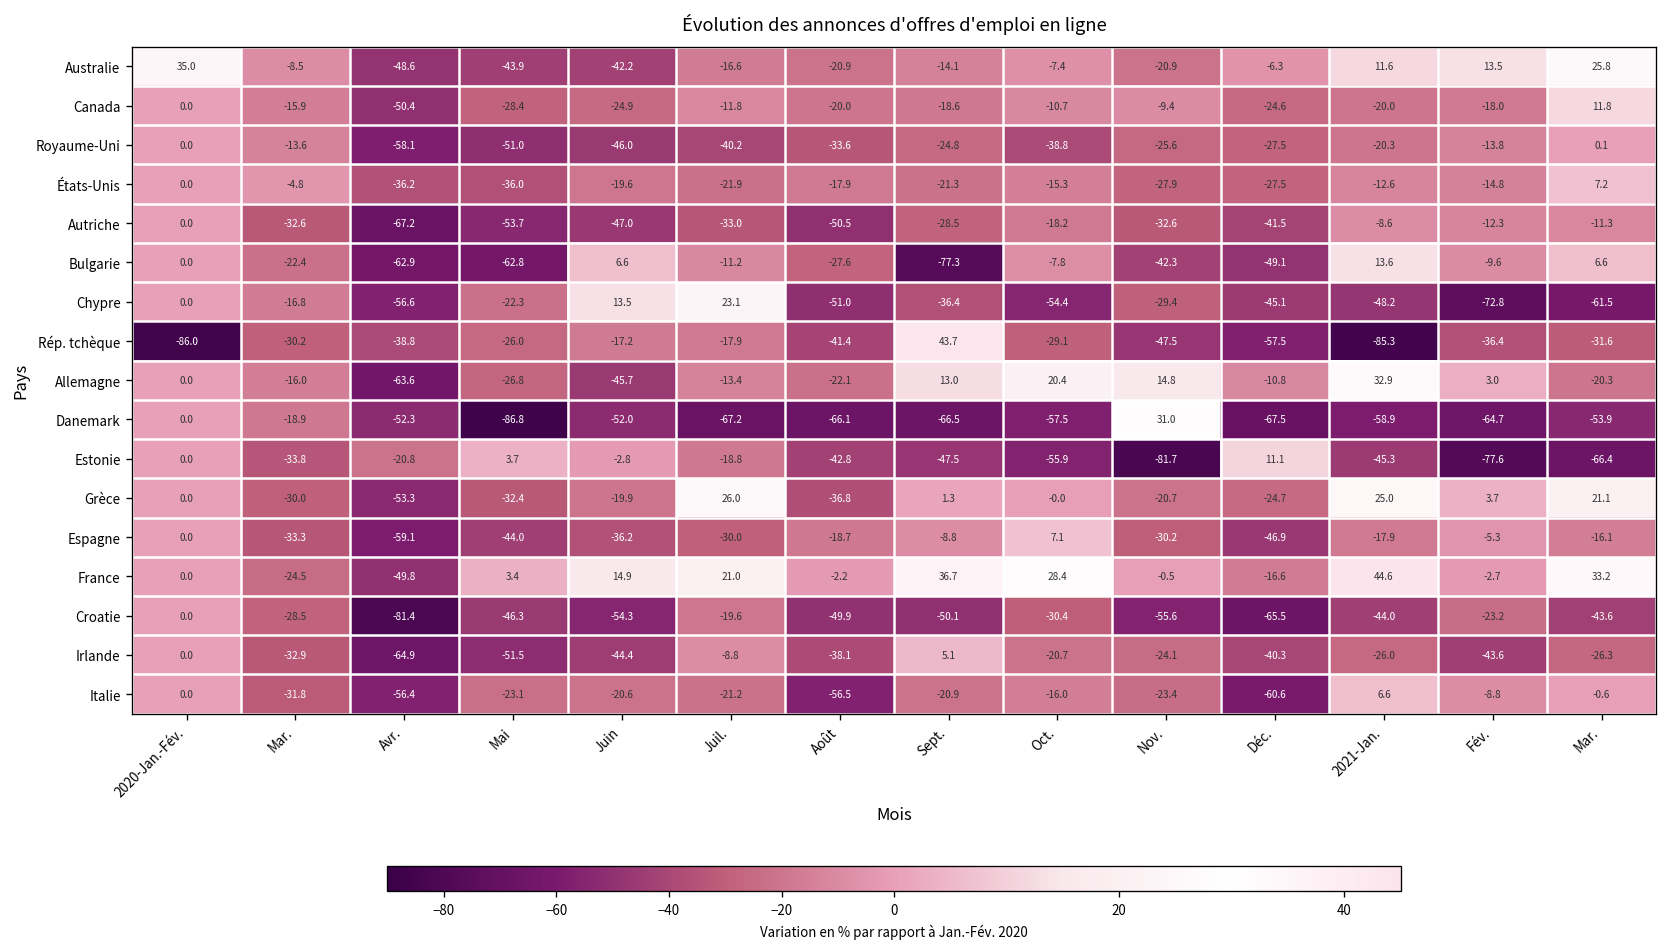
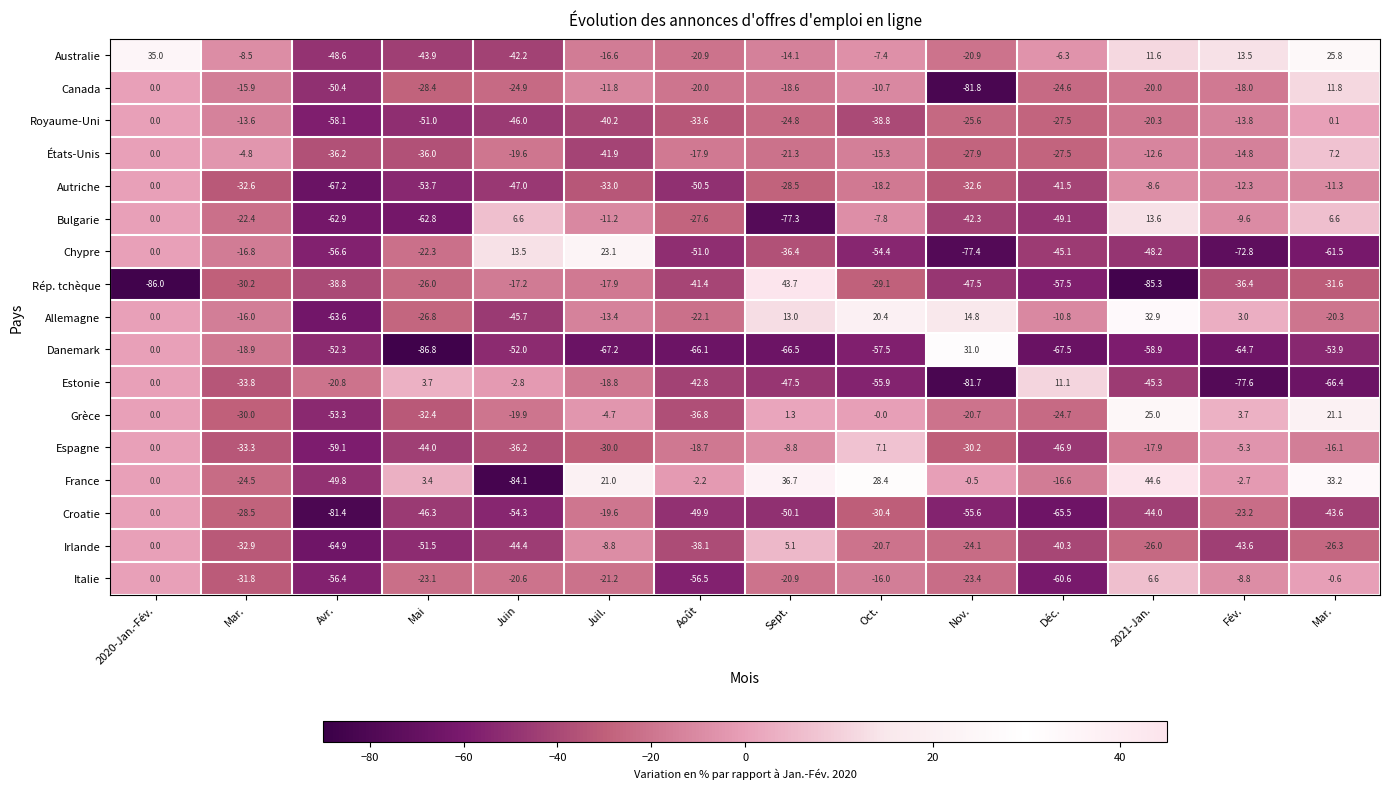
  {
    "Canada": {
      "2020-Jan.-Fév.": 0.0,
      "Avr.": -50.4,
      "Mai": -28.4,
      "Juin": -24.9,
      "Juil.": -11.8,
      "Août": -20.0,
      "Sept.": -18.6,
      "Oct.": -10.7,
-     "Nov.": -9.4,
+     "Nov.": -81.8,
      "Déc.": -24.6,
      "2021-Jan.": -20.0,
      "Fév.": -18.0
    },
    "États-Unis": {
      "2020-Jan.-Fév.": 0.0,
      "Avr.": -36.2,
      "Mai": -36.0,
      "Juin": -19.6,
-     "Juil.": -21.9,
+     "Juil.": -41.9,
      "Août": -17.9,
      "Sept.": -21.3,
      "Oct.": -15.3,
      "Nov.": -27.9,
      "Déc.": -27.5,
      "2021-Jan.": -12.6,
      "Fév.": -14.8
    },
    "Chypre": {
      "2020-Jan.-Fév.": 0.0,
      "Avr.": -56.6,
      "Mai": -22.3,
      "Juin": 13.5,
      "Juil.": 23.1,
      "Août": -51.0,
      "Sept.": -36.4,
      "Oct.": -54.4,
-     "Nov.": -29.4,
+     "Nov.": -77.4,
      "Déc.": -45.1,
      "2021-Jan.": -48.2,
      "Fév.": -72.8
    },
    "Grèce": {
      "2020-Jan.-Fév.": 0.0,
      "Avr.": -53.3,
      "Mai": -32.4,
      "Juin": -19.9,
-     "Juil.": 26.0,
+     "Juil.": -4.7,
      "Août": -36.8,
      "Sept.": 1.3,
      "Oct.": -0.0,
      "Nov.": -20.7,
      "Déc.": -24.7,
      "2021-Jan.": 25.0,
      "Fév.": 3.7
    },
    "France": {
      "2020-Jan.-Fév.": 0.0,
      "Avr.": -49.8,
      "Mai": 3.4,
-     "Juin": 14.9,
+     "Juin": -84.1,
      "Juil.": 21.0,
      "Août": -2.2,
      "Sept.": 36.7,
      "Oct.": 28.4,
      "Nov.": -0.5,
      "Déc.": -16.6,
      "2021-Jan.": 44.6,
      "Fév.": -2.7
    }
  }
